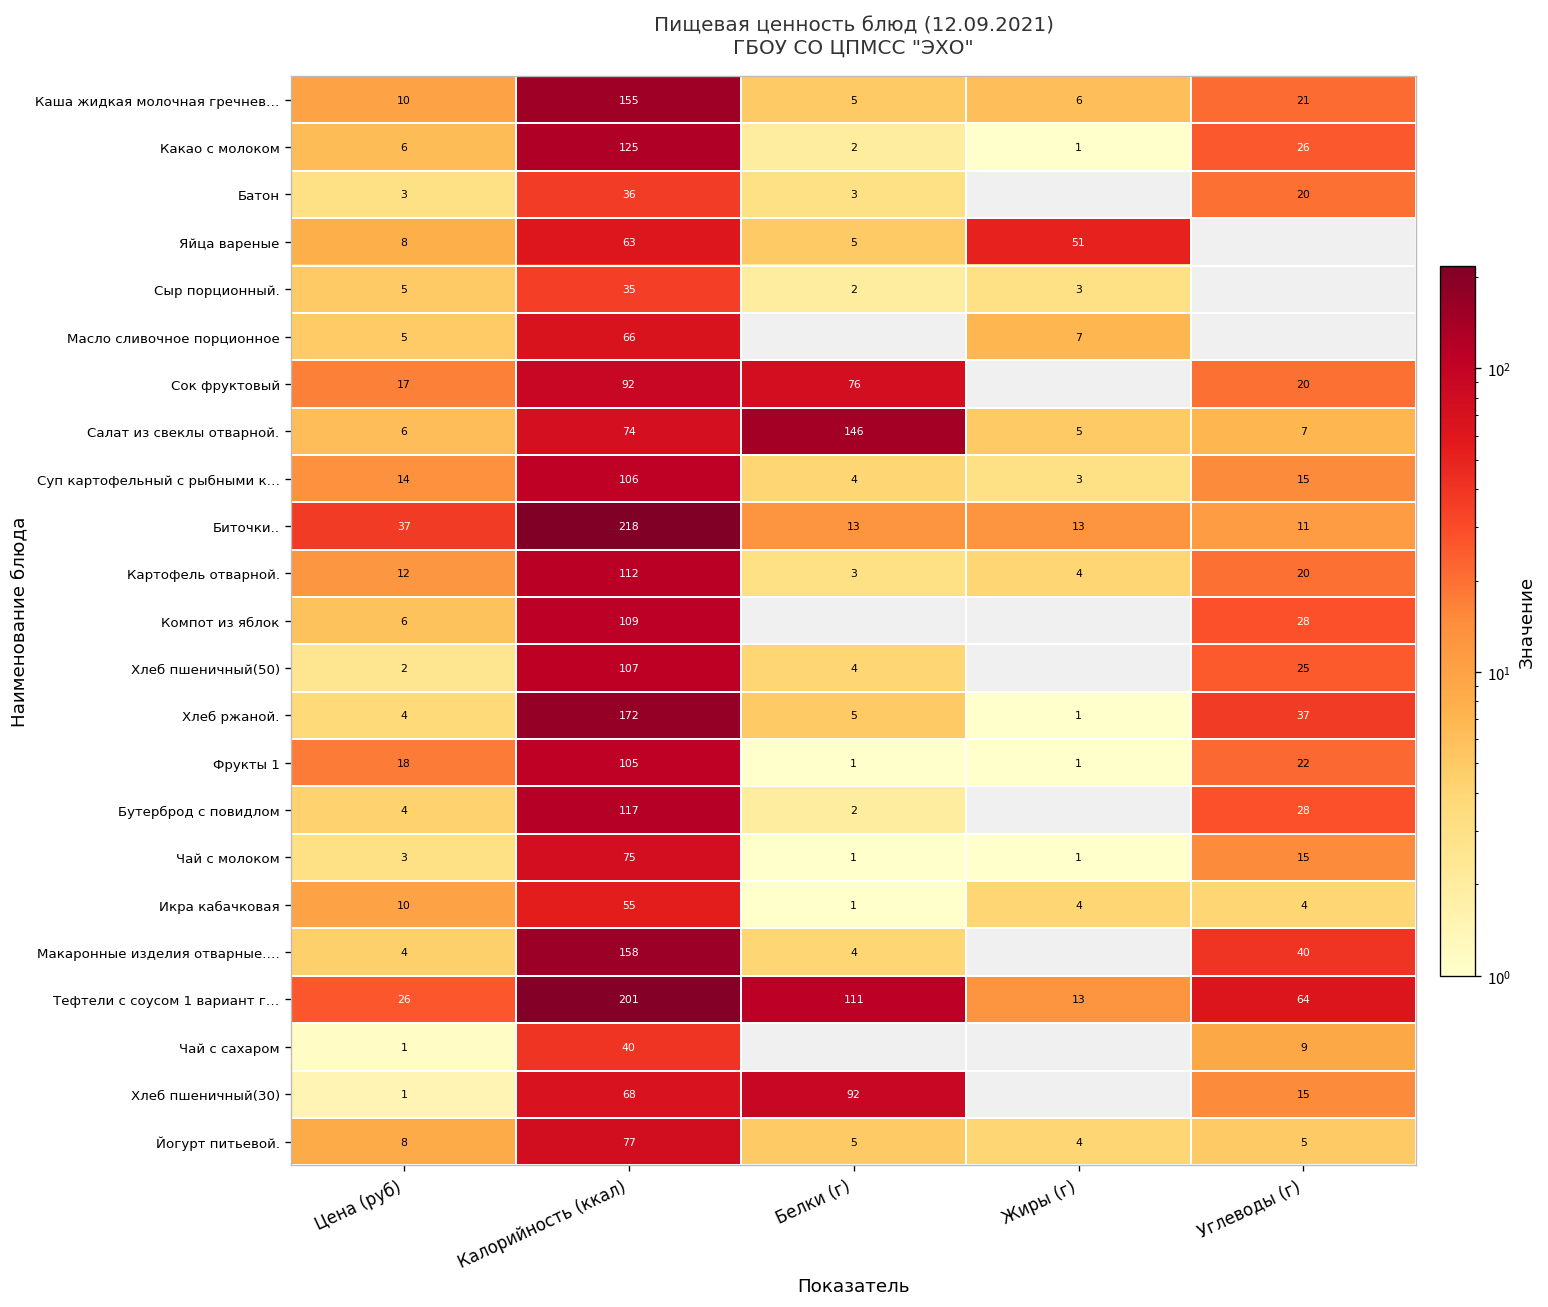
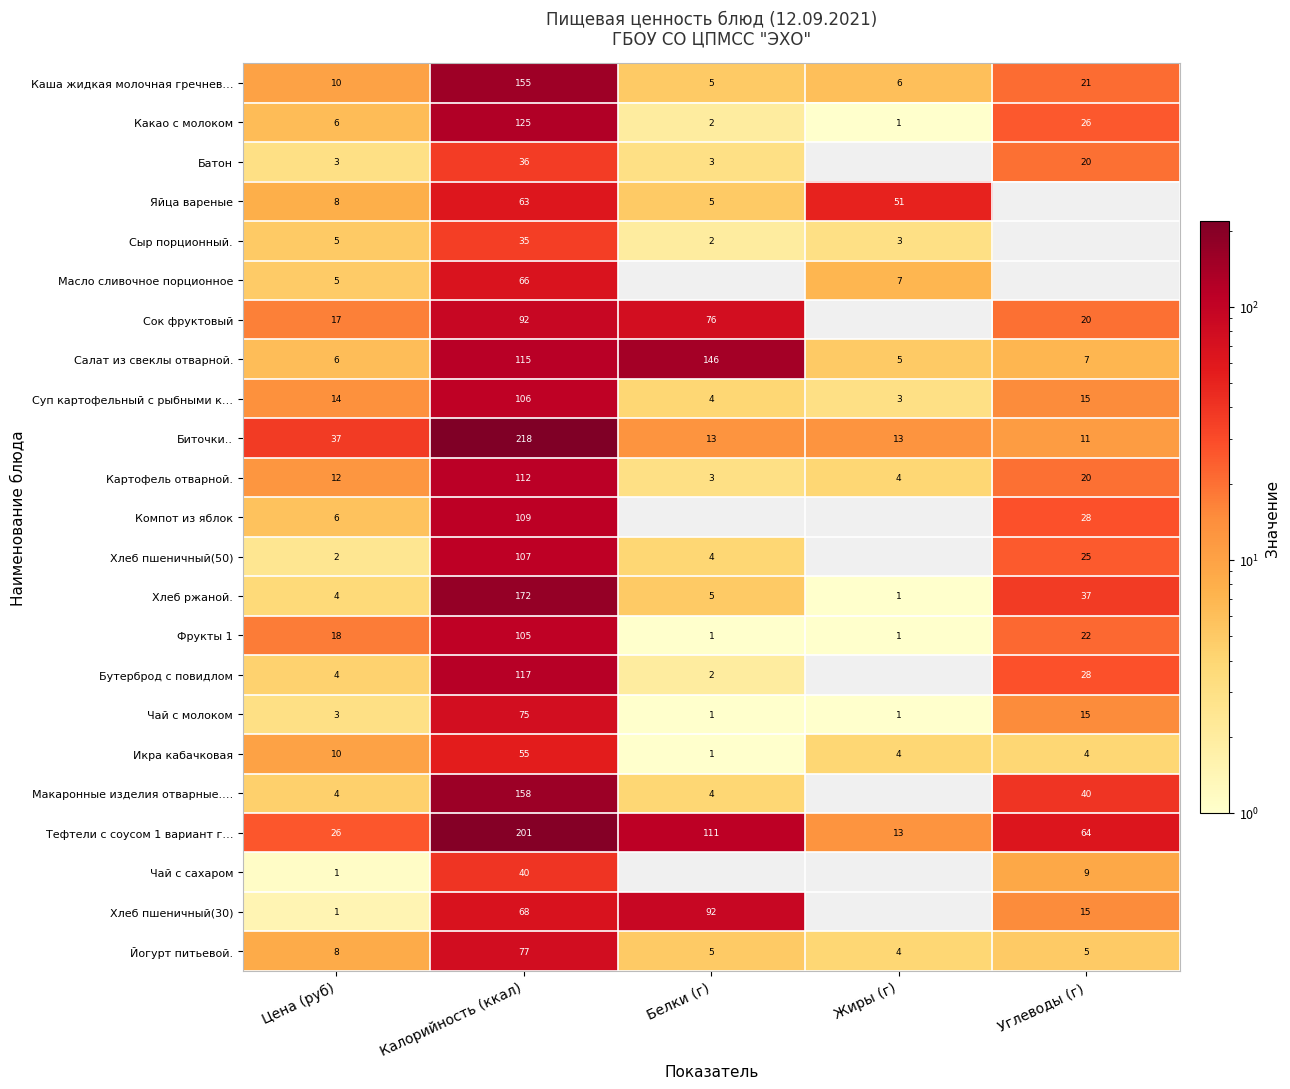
  {
    "Каша жидкая молочная гречнев…": {
      "Цена (руб)": 10,
      "Калорийность (ккал)": 155,
      "Белки (г)": 5,
      "Жиры (г)": 6,
      "Углеводы (г)": 21
    },
    "Какао с молоком": {
      "Цена (руб)": 6,
      "Калорийность (ккал)": 125,
      "Белки (г)": 2,
      "Жиры (г)": 1,
      "Углеводы (г)": 26
    },
    "Батон": {
      "Цена (руб)": 3,
      "Калорийность (ккал)": 36,
      "Белки (г)": 3,
      "Углеводы (г)": 20
    },
    "Яйца вареные": {
      "Цена (руб)": 8,
      "Калорийность (ккал)": 63,
      "Белки (г)": 5,
      "Жиры (г)": 51
    },
    "Сыр порционный.": {
      "Цена (руб)": 5,
      "Калорийность (ккал)": 35,
      "Белки (г)": 2,
      "Жиры (г)": 3
    },
    "Масло сливочное порционное": {
      "Цена (руб)": 5,
      "Калорийность (ккал)": 66,
      "Жиры (г)": 7
    },
    "Сок фруктовый": {
      "Цена (руб)": 17,
      "Калорийность (ккал)": 92,
      "Белки (г)": 76,
      "Углеводы (г)": 20
    },
    "Салат из свеклы отварной.": {
      "Цена (руб)": 6,
-     "Калорийность (ккал)": 74,
+     "Калорийность (ккал)": 115,
      "Белки (г)": 146,
      "Жиры (г)": 5,
      "Углеводы (г)": 7
    },
    "Суп картофельный с рыбными к…": {
      "Цена (руб)": 14,
      "Калорийность (ккал)": 106,
      "Белки (г)": 4,
      "Жиры (г)": 3,
      "Углеводы (г)": 15
    },
    "Биточки..": {
      "Цена (руб)": 37,
      "Калорийность (ккал)": 218,
      "Белки (г)": 13,
      "Жиры (г)": 13,
      "Углеводы (г)": 11
    },
    "Картофель отварной.": {
      "Цена (руб)": 12,
      "Калорийность (ккал)": 112,
      "Белки (г)": 3,
      "Жиры (г)": 4,
      "Углеводы (г)": 20
    },
    "Компот из яблок": {
      "Цена (руб)": 6,
      "Калорийность (ккал)": 109,
      "Углеводы (г)": 28
    },
    "Хлеб пшеничный(50)": {
      "Цена (руб)": 2,
      "Калорийность (ккал)": 107,
      "Белки (г)": 4,
      "Углеводы (г)": 25
    },
    "Хлеб ржаной.": {
      "Цена (руб)": 4,
      "Калорийность (ккал)": 172,
      "Белки (г)": 5,
      "Жиры (г)": 1,
      "Углеводы (г)": 37
    },
    "Фрукты 1": {
      "Цена (руб)": 18,
      "Калорийность (ккал)": 105,
      "Белки (г)": 1,
      "Жиры (г)": 1,
      "Углеводы (г)": 22
    },
    "Бутерброд с повидлом": {
      "Цена (руб)": 4,
      "Калорийность (ккал)": 117,
      "Белки (г)": 2,
      "Углеводы (г)": 28
    },
    "Чай с молоком": {
      "Цена (руб)": 3,
      "Калорийность (ккал)": 75,
      "Белки (г)": 1,
      "Жиры (г)": 1,
      "Углеводы (г)": 15
    },
    "Икра кабачковая": {
      "Цена (руб)": 10,
      "Калорийность (ккал)": 55,
      "Белки (г)": 1,
      "Жиры (г)": 4,
      "Углеводы (г)": 4
    },
    "Макаронные изделия отварные.…": {
      "Цена (руб)": 4,
      "Калорийность (ккал)": 158,
      "Белки (г)": 4,
      "Углеводы (г)": 40
    },
    "Тефтели с соусом 1 вариант г…": {
      "Цена (руб)": 26,
      "Калорийность (ккал)": 201,
      "Белки (г)": 111,
      "Жиры (г)": 13,
      "Углеводы (г)": 64
    },
    "Чай с сахаром": {
      "Цена (руб)": 1,
      "Калорийность (ккал)": 40,
      "Углеводы (г)": 9
    },
    "Хлеб пшеничный(30)": {
      "Цена (руб)": 1,
      "Калорийность (ккал)": 68,
      "Белки (г)": 92,
      "Углеводы (г)": 15
    },
    "Йогурт питьевой.": {
      "Цена (руб)": 8,
      "Калорийность (ккал)": 77,
      "Белки (г)": 5,
      "Жиры (г)": 4,
      "Углеводы (г)": 5
    }
  }
